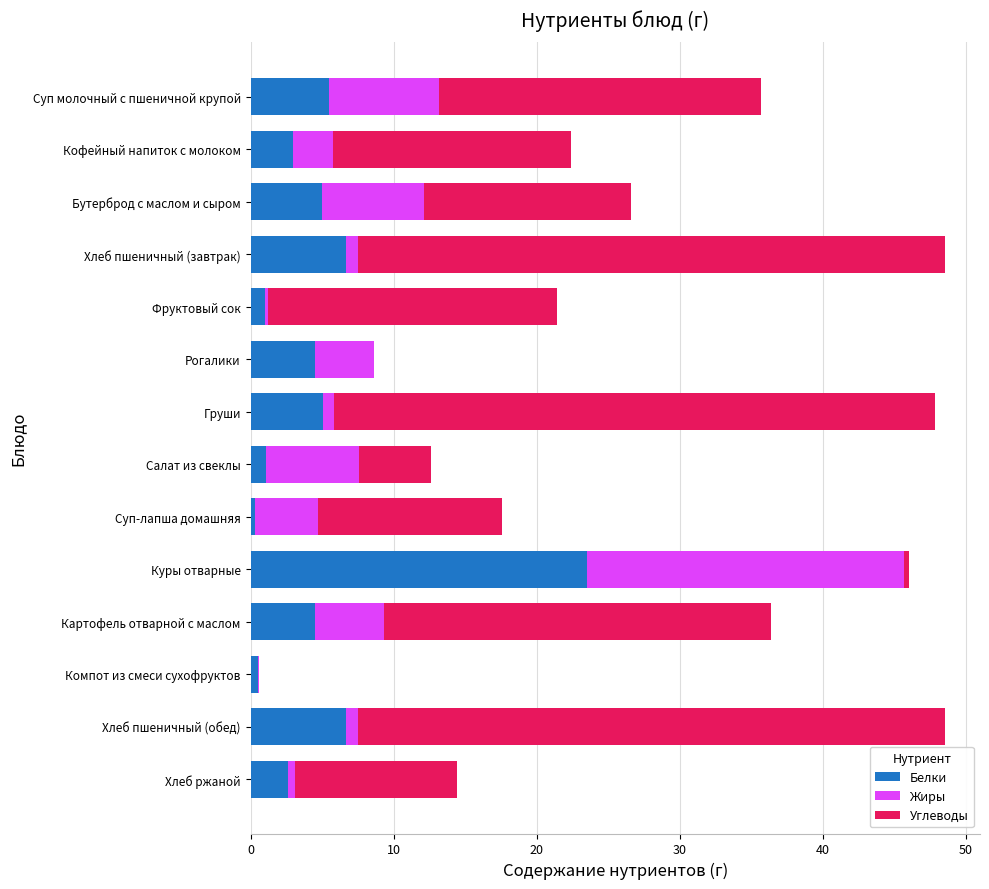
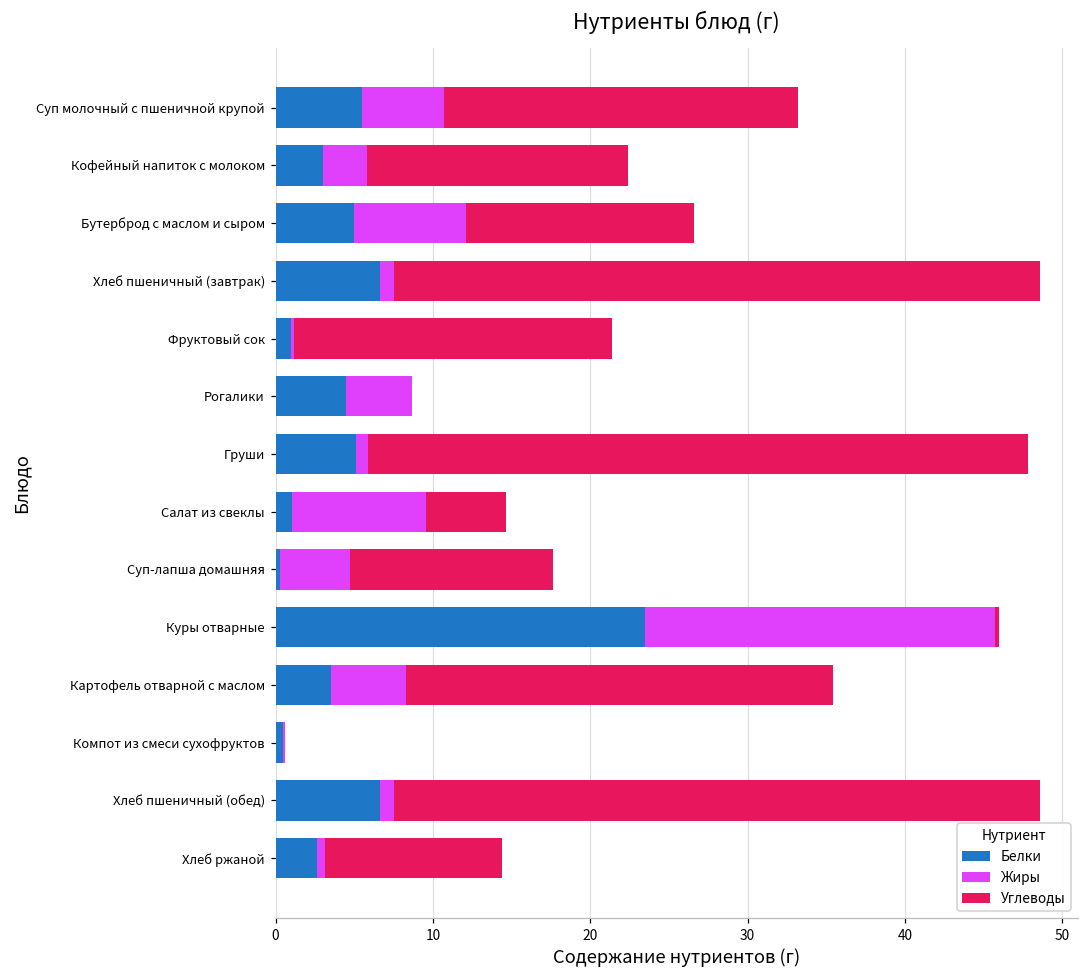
  {
    "Белки": {
      "Суп молочный с пшеничной крупой": 5.5,
      "Кофейный напиток с молоком": 3.0,
      "Бутерброд с маслом и сыром": 5.0,
      "Хлеб пшеничный (завтрак)": 6.7,
      "Фруктовый сок": 1.0,
      "Рогалики": 4.5,
      "Груши": 5.1,
      "Салат из свеклы": 1.1,
      "Суп-лапша домашняя": 0.3,
      "Куры отварные": 23.5,
-     "Картофель отварной с маслом": 4.5,
+     "Картофель отварной с маслом": 3.5,
      "Компот из смеси сухофруктов": 0.5,
      "Хлеб пшеничный (обед)": 6.7,
      "Хлеб ржаной": 2.6
    },
    "Жиры": {
-     "Суп молочный с пшеничной крупой": 7.7,
+     "Суп молочный с пшеничной крупой": 5.2,
      "Кофейный напиток с молоком": 2.8,
      "Бутерброд с маслом и сыром": 7.1,
      "Хлеб пшеничный (завтрак)": 0.9,
      "Фруктовый сок": 0.2,
      "Рогалики": 4.2,
      "Груши": 0.8,
-     "Салат из свеклы": 6.5,
+     "Салат из свеклы": 8.5,
      "Суп-лапша домашняя": 4.4,
      "Куры отварные": 22.2,
      "Картофель отварной с маслом": 4.8,
      "Хлеб пшеничный (обед)": 0.9,
      "Хлеб ржаной": 0.5
    },
    "Углеводы": {
      "Суп молочный с пшеничной крупой": 22.5,
      "Кофейный напиток с молоком": 16.6,
      "Бутерброд с маслом и сыром": 14.5,
      "Хлеб пшеничный (завтрак)": 41.1,
      "Фруктовый сок": 20.2,
      "Рогалики": 0.0,
      "Груши": 42.0,
      "Салат из свеклы": 5.1,
      "Суп-лапша домашняя": 12.9,
      "Куры отварные": 0.3,
      "Картофель отварной с маслом": 27.1,
      "Компот из смеси сухофруктов": 0.0,
      "Хлеб пшеничный (обед)": 41.1,
      "Хлеб ржаной": 11.3
    }
  }
